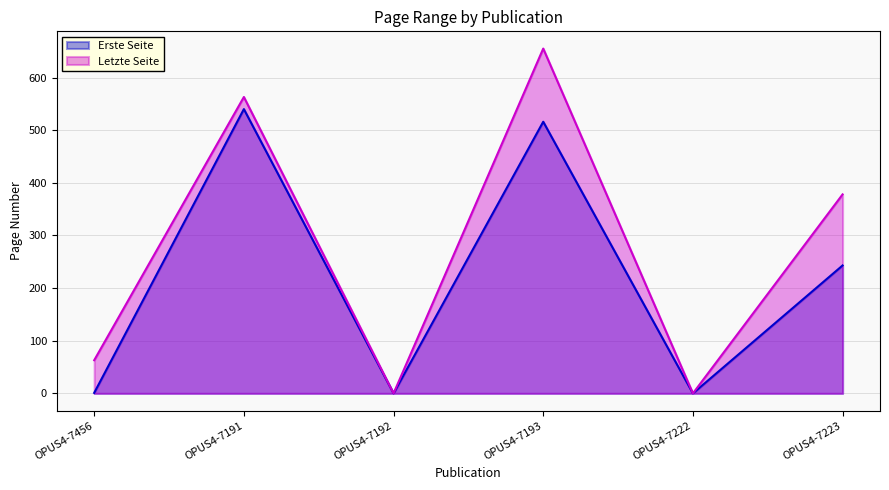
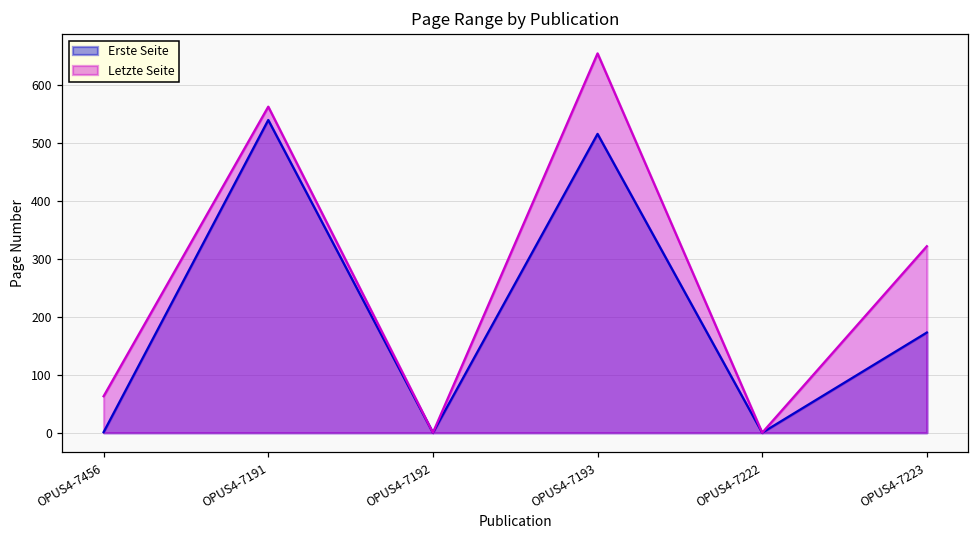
  {
    "Erste Seite": {
      "OPUS4-7456": 0,
      "OPUS4-7191": 540,
      "OPUS4-7193": 520,
-     "OPUS4-7223": 240
+     "OPUS4-7223": 170
    },
    "Letzte Seite": {
      "OPUS4-7456": 60,
      "OPUS4-7191": 560,
      "OPUS4-7193": 660,
-     "OPUS4-7223": 380
+     "OPUS4-7223": 320
    }
  }
